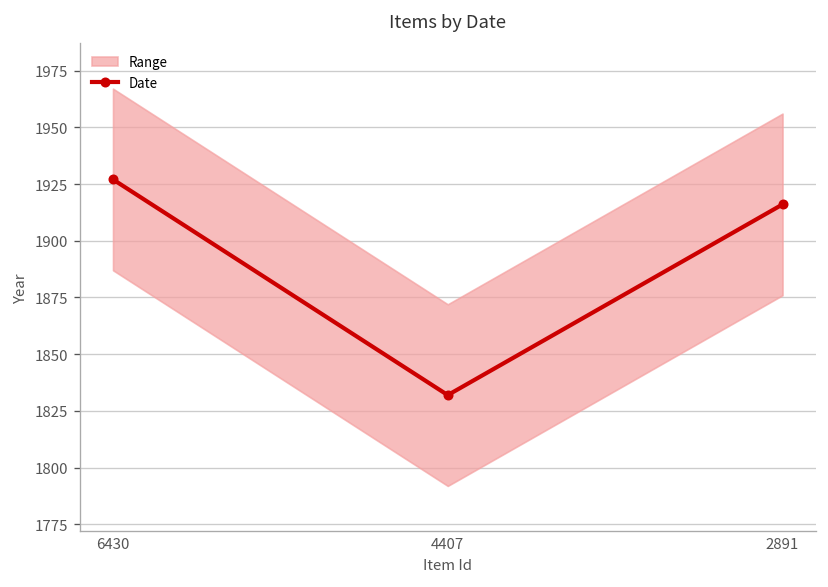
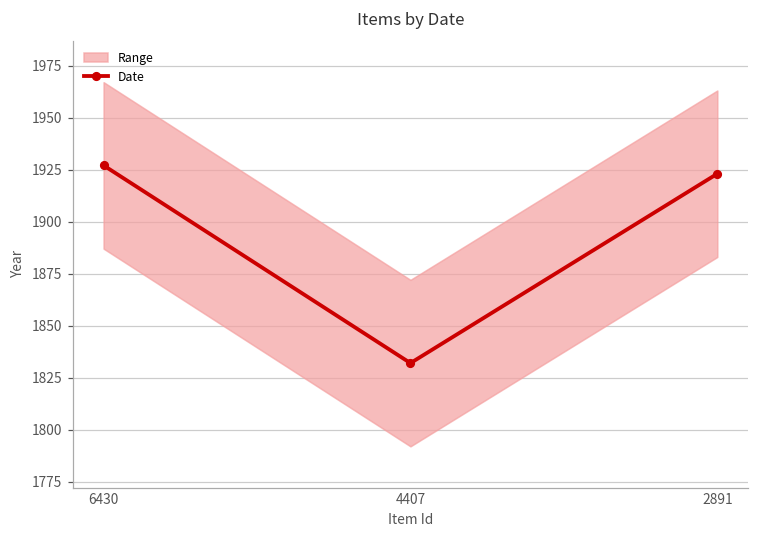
  {
    "Date": {
      "6430": 1927,
      "4407": 1832,
-     "2891": 1916
+     "2891": 1923
    }
  }
